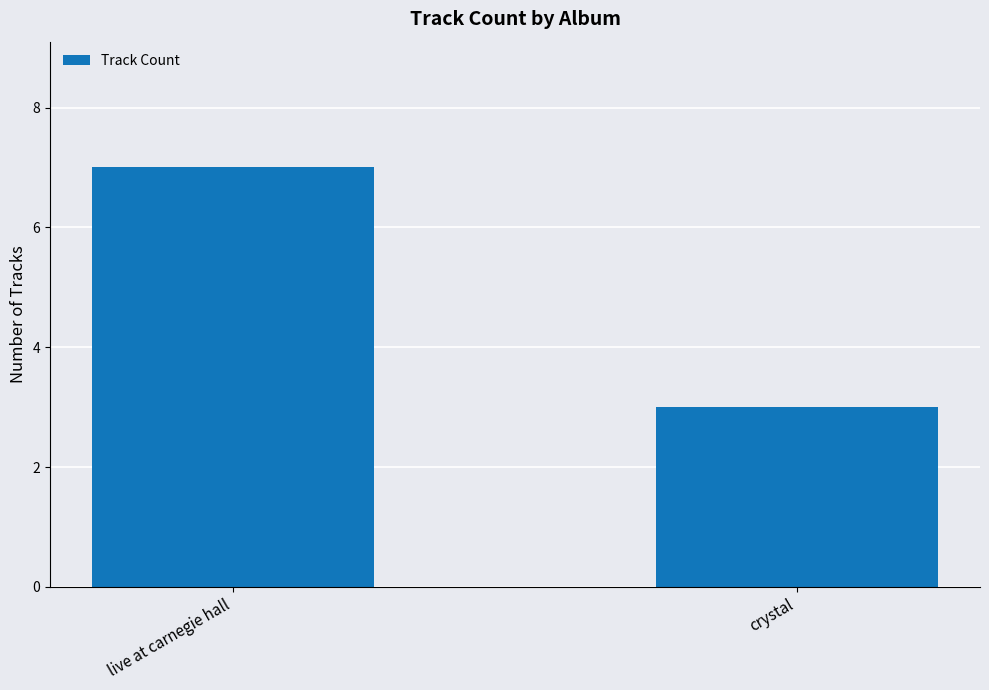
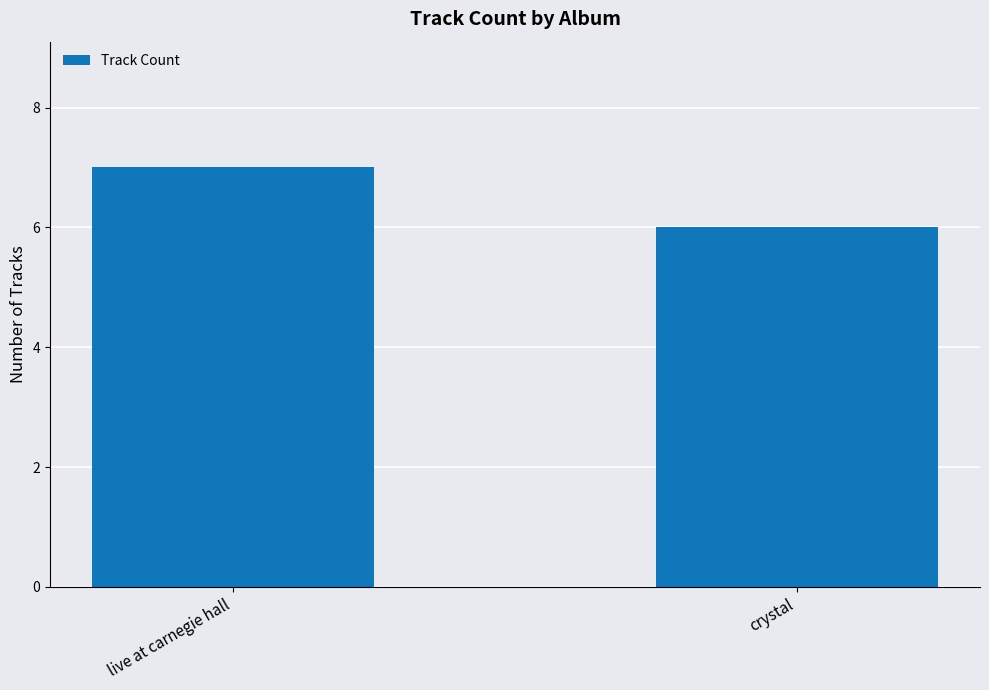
  {
    "live at carnegie hall": 7,
-   "crystal": 3
+   "crystal": 6
  }
